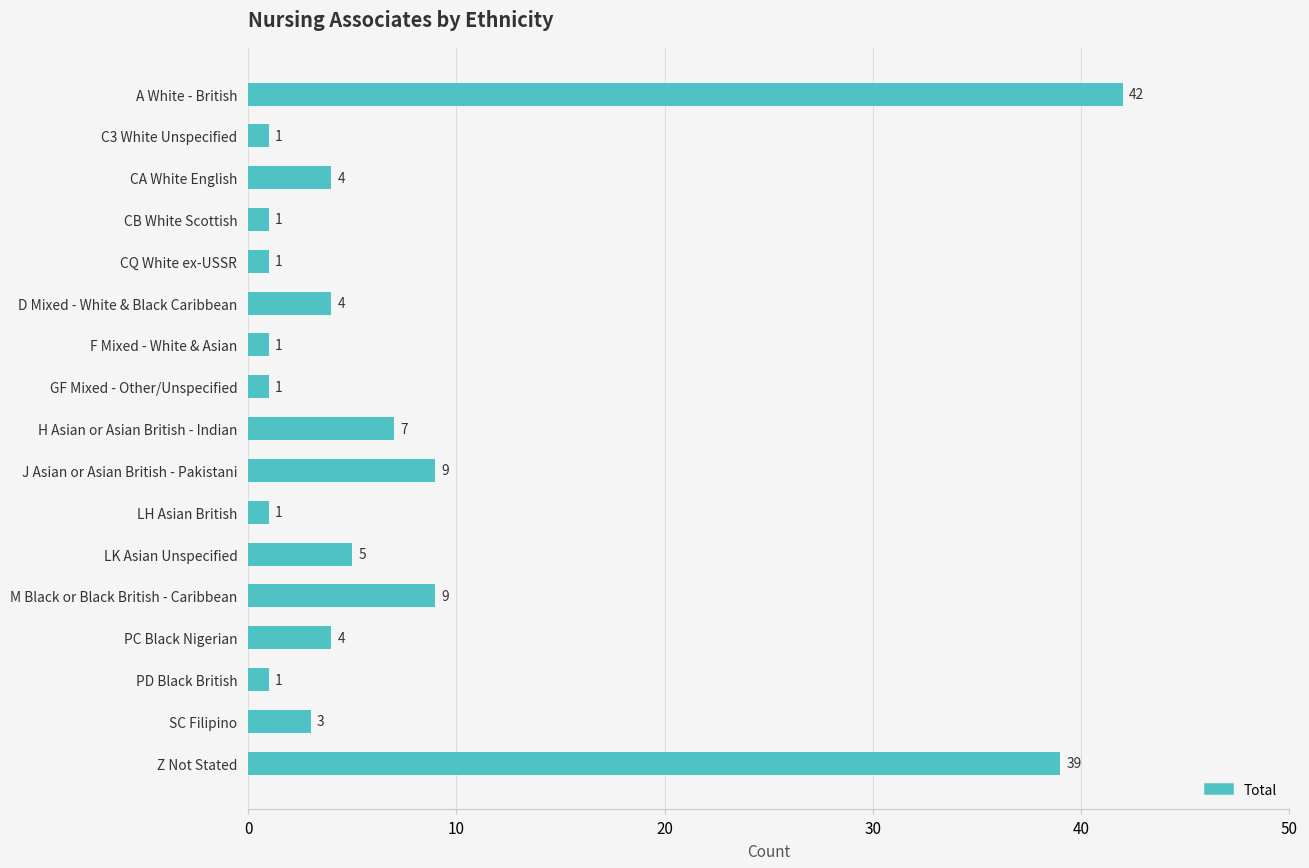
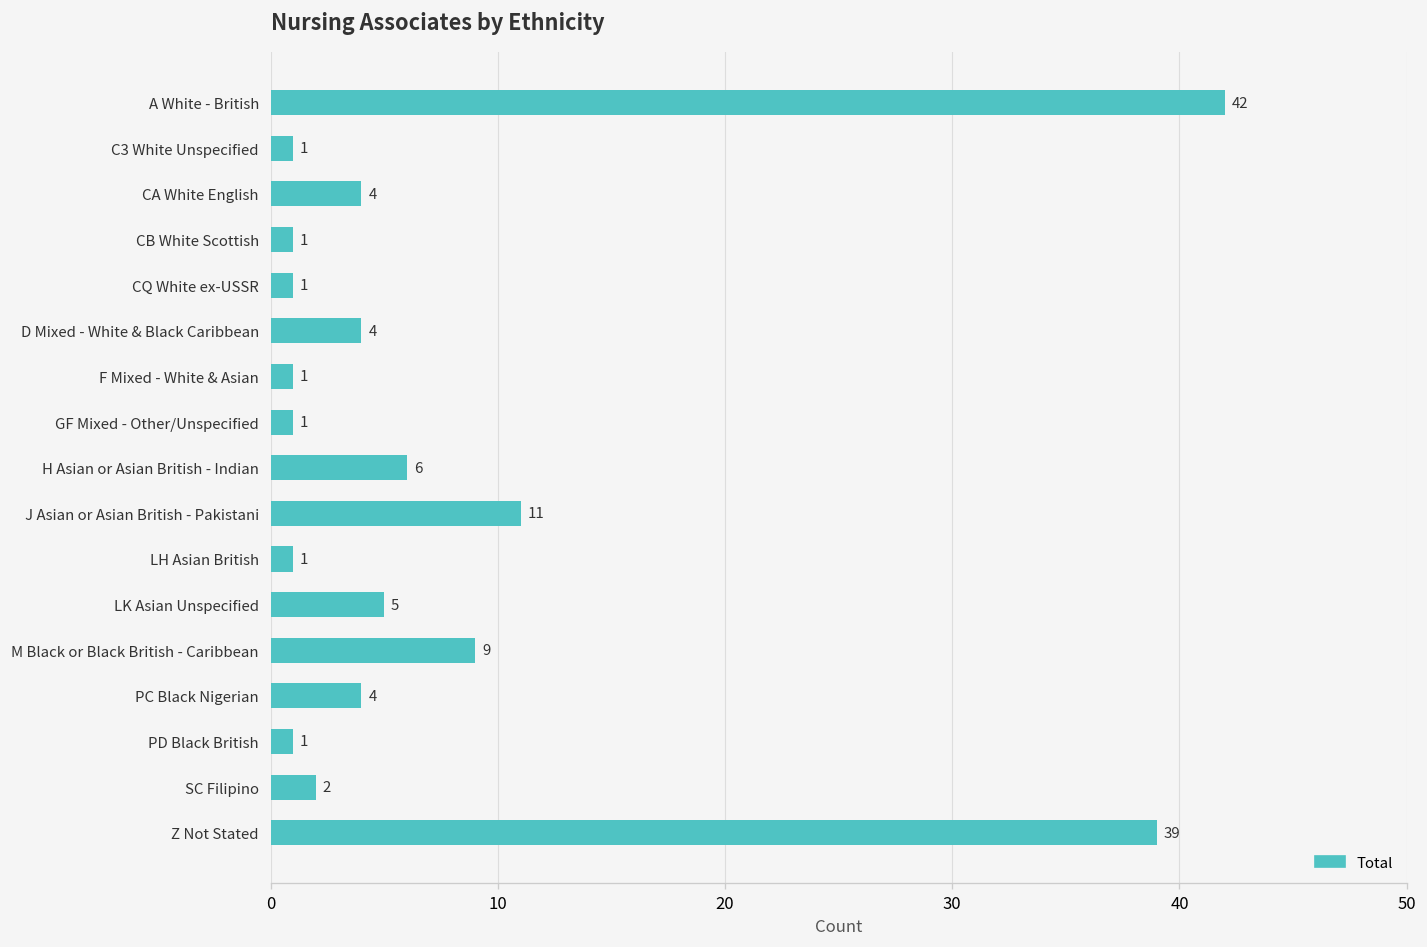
  {
    "A White - British": 42,
    "C3 White Unspecified": 1,
    "CA White English": 4,
    "CB White Scottish": 1,
    "CQ White ex-USSR": 1,
    "D Mixed - White & Black Caribbean": 4,
    "F Mixed - White & Asian": 1,
    "GF Mixed - Other/Unspecified": 1,
-   "H Asian or Asian British - Indian": 7,
-   "J Asian or Asian British - Pakistani": 9,
+   "H Asian or Asian British - Indian": 6,
+   "J Asian or Asian British - Pakistani": 11,
    "LH Asian British": 1,
    "LK Asian Unspecified": 5,
    "M Black or Black British - Caribbean": 9,
    "PC Black Nigerian": 4,
    "PD Black British": 1,
-   "SC Filipino": 3,
+   "SC Filipino": 2,
    "Z Not Stated": 39
  }
